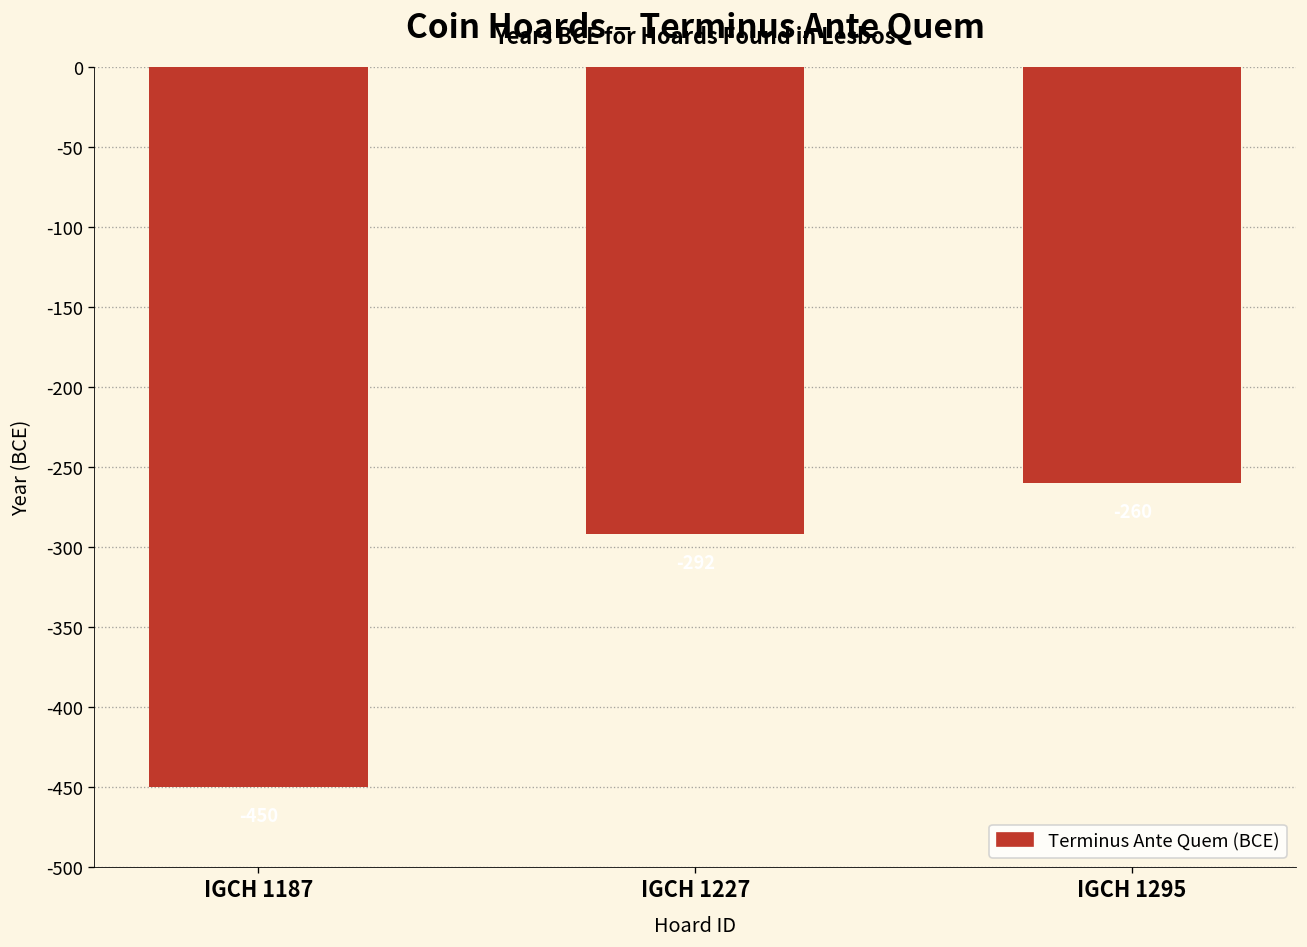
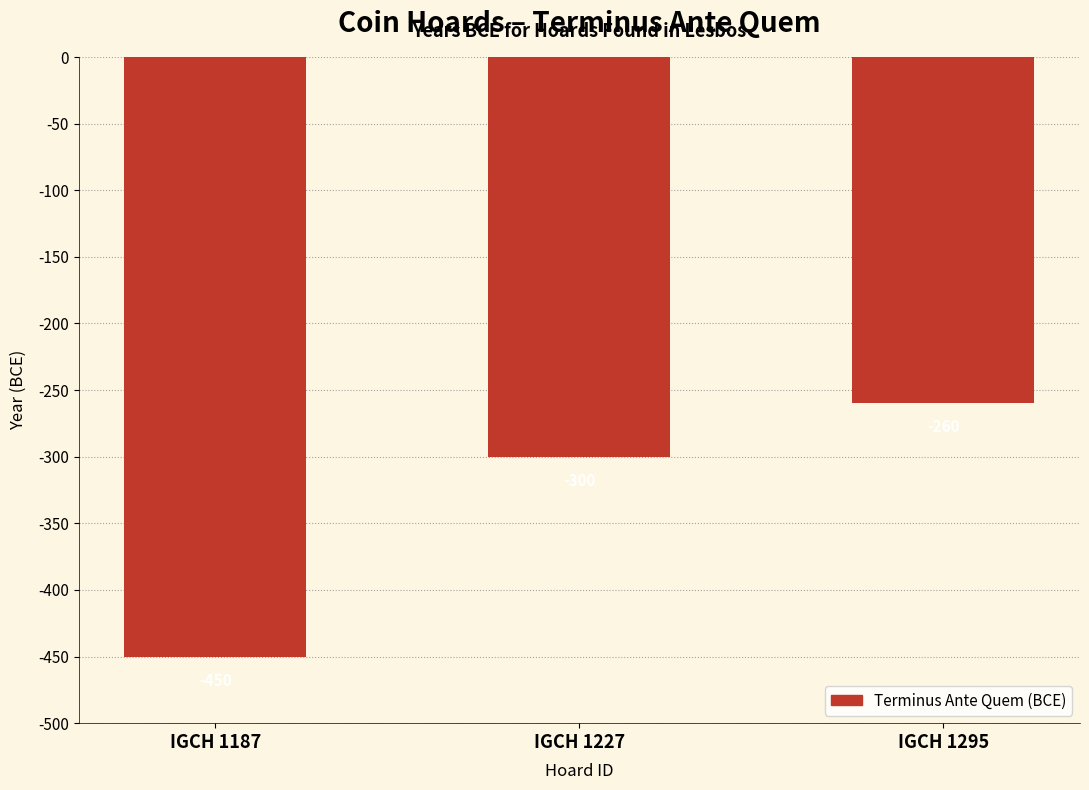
  {
    "IGCH 1187": -450,
-   "IGCH 1227": -292,
+   "IGCH 1227": -300,
    "IGCH 1295": -260
  }
